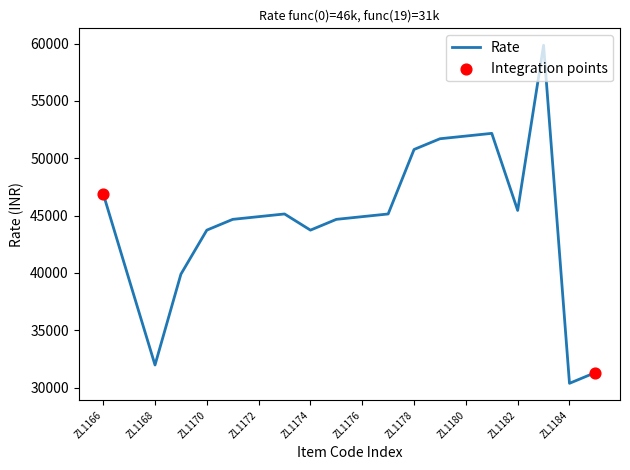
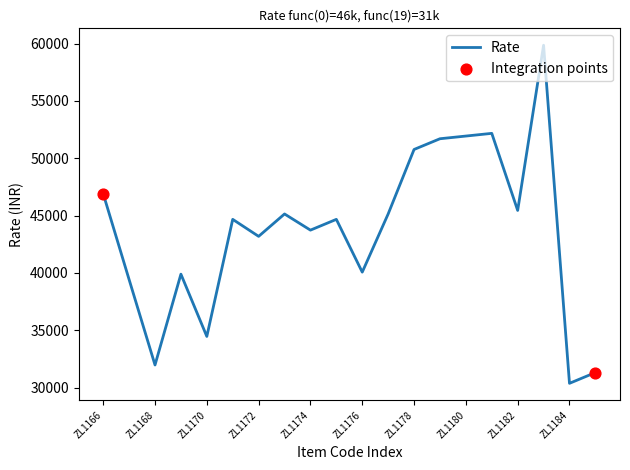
  {
    "Rate": {
      "ZL1168": 32000,
-     "ZL1170": 43700,
-     "ZL1172": 44900,
+     "ZL1170": 34500,
+     "ZL1172": 43200,
      "ZL1174": 43700,
-     "ZL1176": 44900,
+     "ZL1176": 40100,
      "ZL1178": 50800,
      "ZL1180": 51900,
      "ZL1182": 45500,
      "ZL1184": 30400
    }
  }
